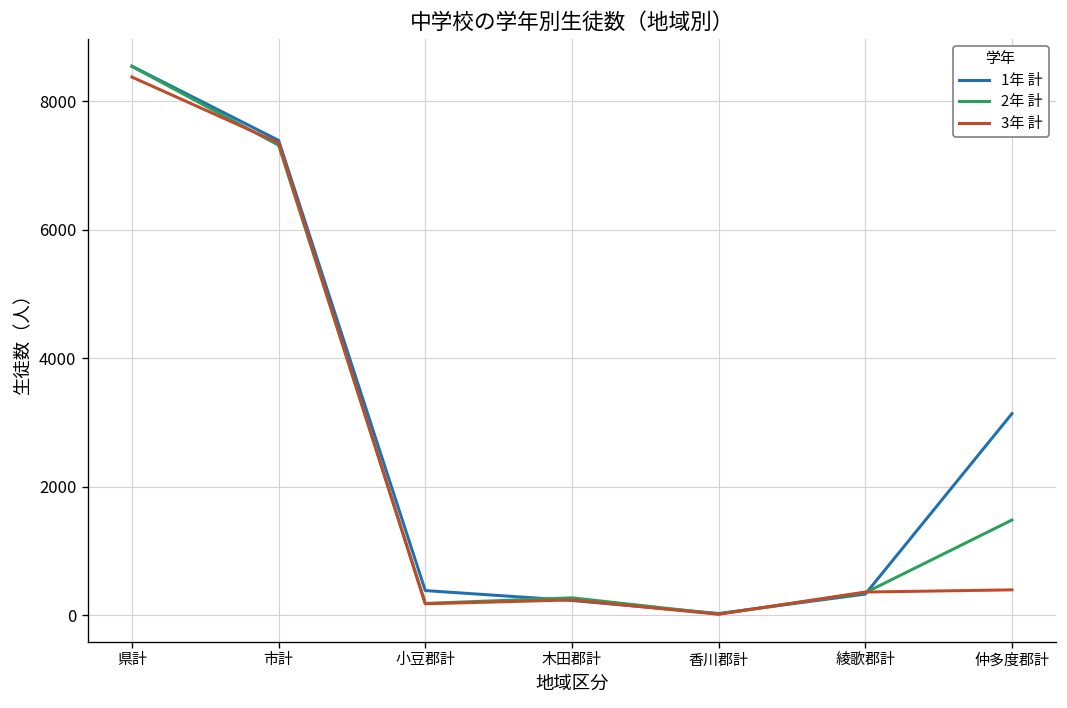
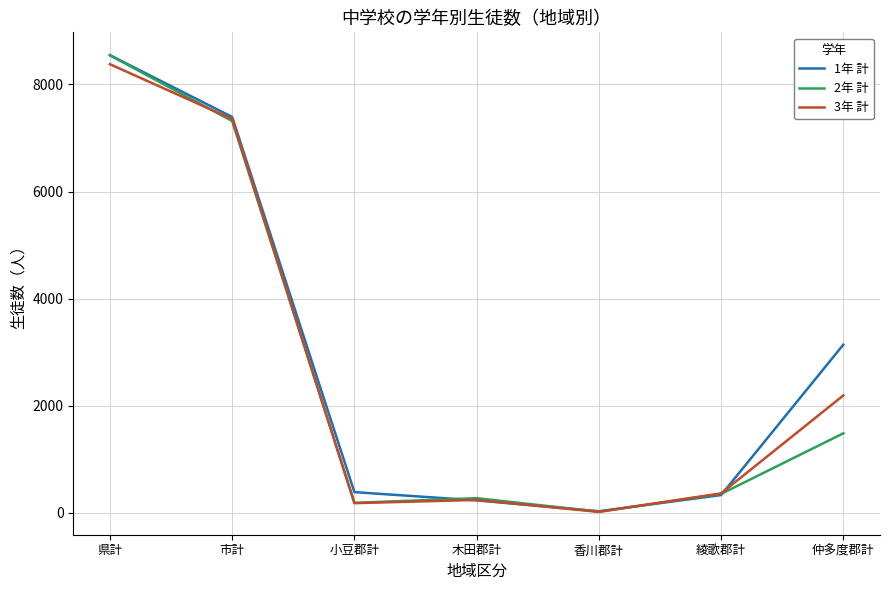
  {
    "1年 計": {
      "小豆郡計": 400,
      "仲多度郡計": 3100
    },
    "2年 計": {
      "仲多度郡計": 1500
    },
    "3年 計": {
      "県計": 8400,
-     "仲多度郡計": 400
+     "仲多度郡計": 2200
    }
  }
